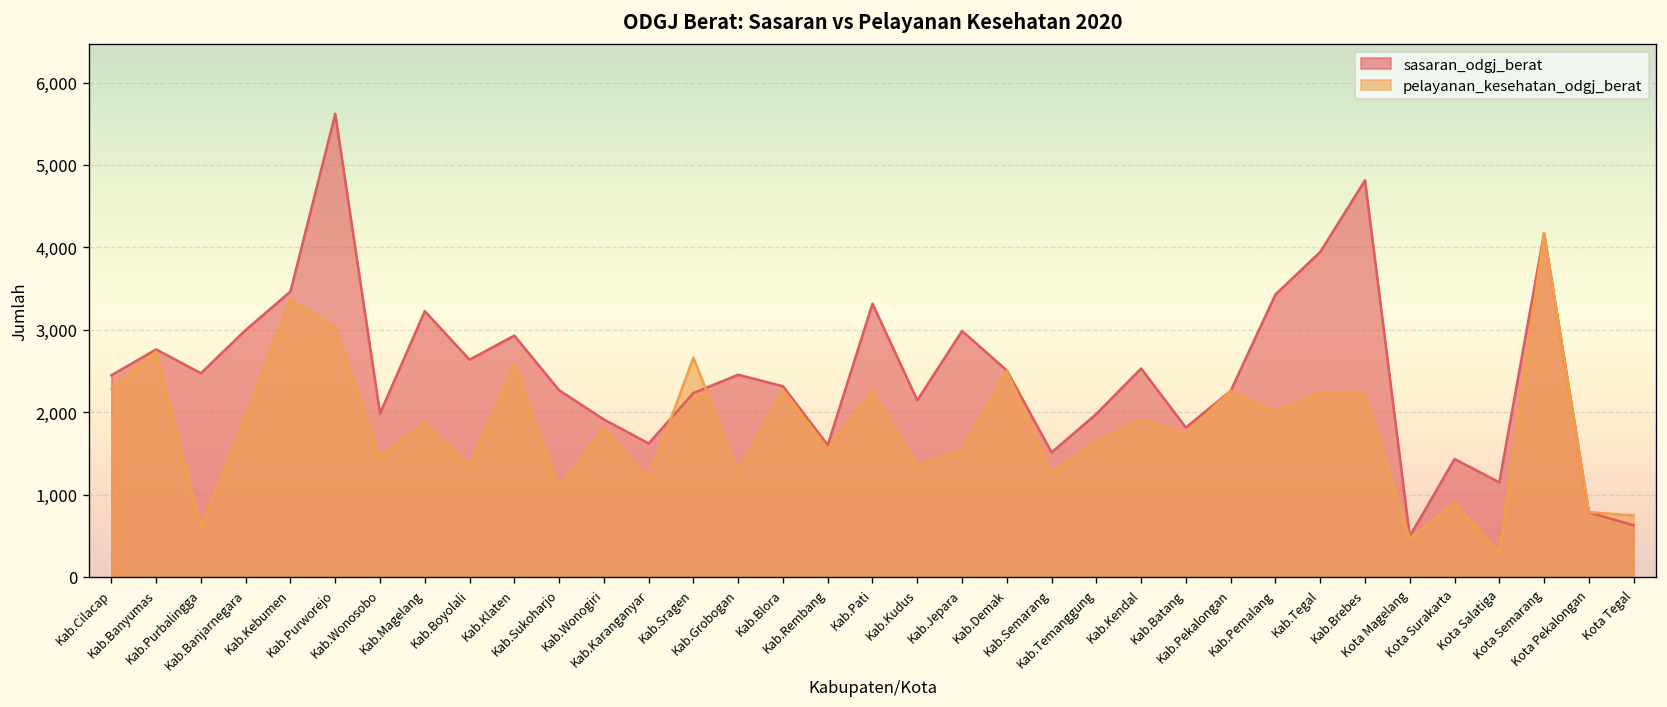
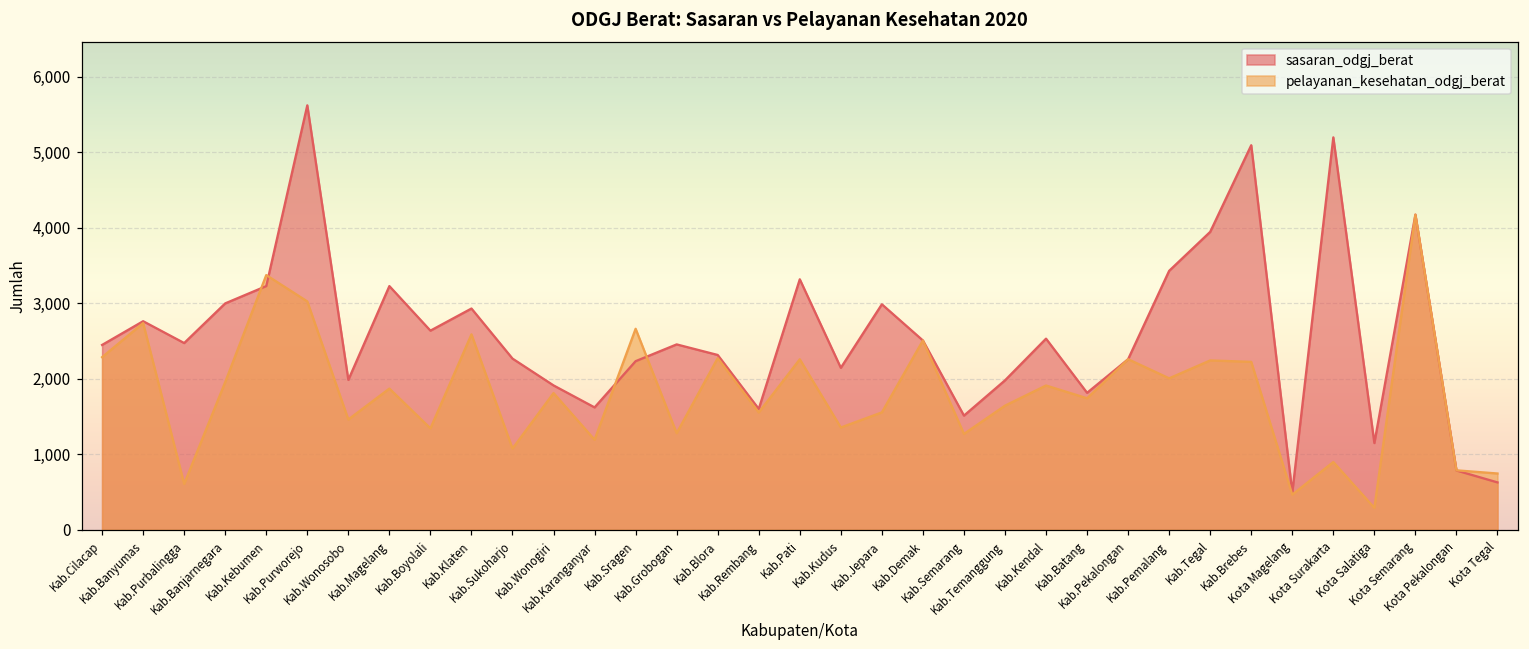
  {
    "sasaran_odgj_berat": {
      "Kab.Cilacap": "2,400",
      "Kab.Purbalingga": "2,500",
      "Kab.Banjarnegara": "3,000",
-     "Kab.Kebumen": "3,500",
+     "Kab.Kebumen": "3,200",
      "Kab.Purworejo": "5,600",
      "Kab.Wonosobo": "2,000",
      "Kab.Magelang": "3,200",
      "Kab.Boyolali": "2,600",
      "Kab.Klaten": "2,900",
      "Kab.Sukoharjo": "2,300",
      "Kab.Wonogiri": "1,900",
      "Kab.Karanganyar": "1,600",
      "Kab.Sragen": "2,200",
      "Kab.Grobogan": "2,500",
      "Kab.Blora": "2,300",
      "Kab.Rembang": "1,600",
      "Kab.Pati": "3,300",
      "Kab.Kudus": "2,100",
      "Kab.Jepara": "3,000",
      "Kab.Semarang": "1,500",
      "Kab.Temanggung": "2,000",
      "Kab.Kendal": "2,500",
      "Kab.Batang": "1,800",
      "Kab.Pemalang": "3,400",
      "Kab.Tegal": "3,900",
-     "Kab.Brebes": "4,800",
-     "Kota Surakarta": "1,400",
+     "Kab.Brebes": "5,100",
+     "Kota Surakarta": "5,200",
      "Kota Salatiga": "1,100",
      "Kota Tegal": "600"
    },
    "pelayanan_kesehatan_odgj_berat": {
      "Kab.Cilacap": "2,300",
      "Kab.Purbalingga": "600",
      "Kab.Banjarnegara": "2,000",
      "Kab.Kebumen": "3,400",
      "Kab.Purworejo": "3,000",
      "Kab.Wonosobo": "1,500",
      "Kab.Magelang": "1,900",
      "Kab.Boyolali": "1,300",
      "Kab.Klaten": "2,600",
      "Kab.Sukoharjo": "1,100",
      "Kab.Wonogiri": "1,800",
      "Kab.Karanganyar": "1,200",
      "Kab.Sragen": "2,700",
      "Kab.Grobogan": "1,300",
      "Kab.Blora": "2,300",
      "Kab.Rembang": "1,600",
      "Kab.Pati": "2,300",
      "Kab.Kudus": "1,400",
      "Kab.Jepara": "1,600",
      "Kab.Semarang": "1,300",
      "Kab.Temanggung": "1,600",
      "Kab.Kendal": "1,900",
      "Kab.Batang": "1,700",
      "Kab.Pemalang": "2,000",
      "Kab.Tegal": "2,200",
      "Kab.Brebes": "2,200",
      "Kota Surakarta": "900",
      "Kota Salatiga": "300",
      "Kota Tegal": "700"
    }
  }
